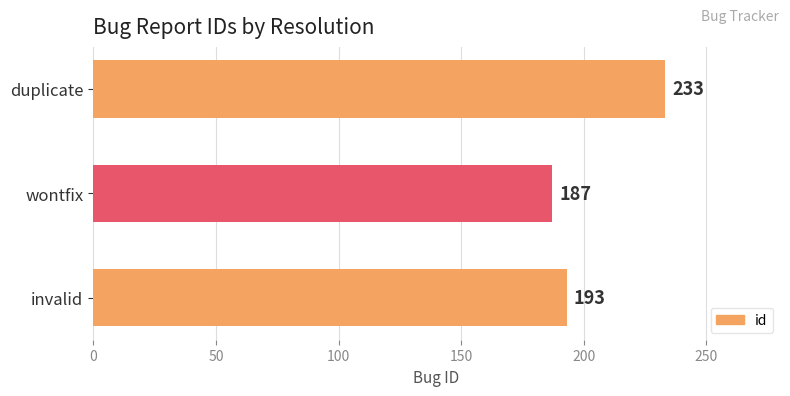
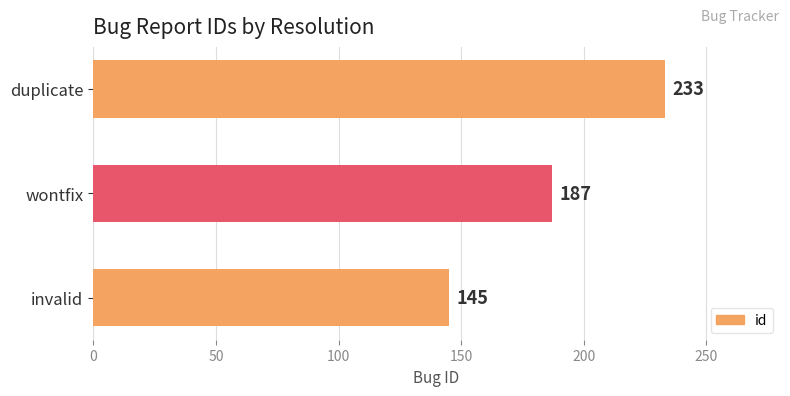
  {
    "duplicate": 233,
    "wontfix": 187,
-   "invalid": 193
+   "invalid": 145
  }
